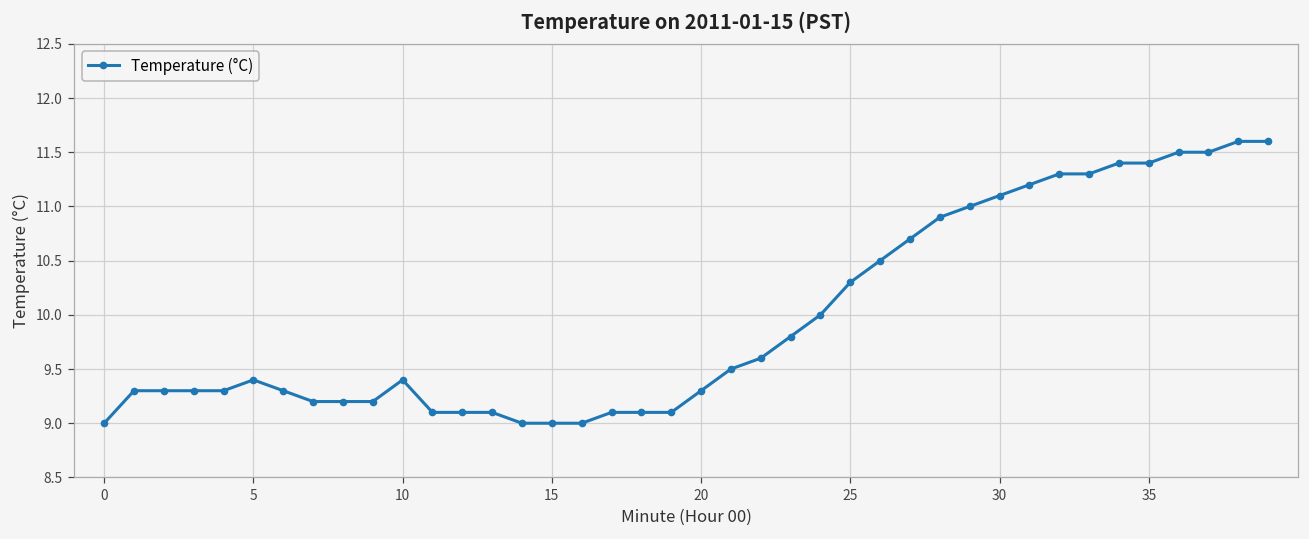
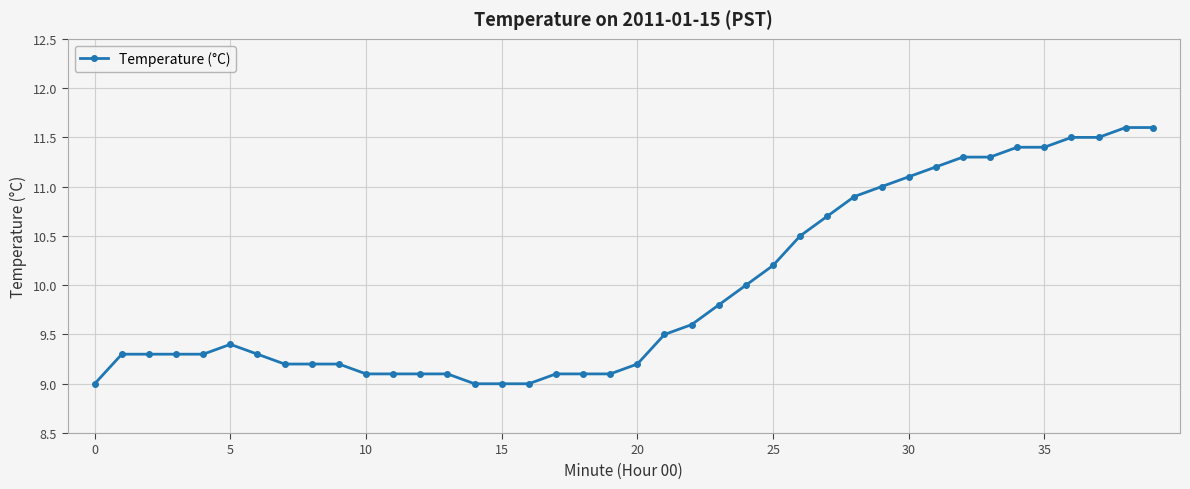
  {
    "0": 9.0,
    "5": 9.4,
-   "10": 9.4,
+   "10": 9.1,
    "15": 9.0,
-   "20": 9.3,
-   "25": 10.3,
+   "20": 9.2,
+   "25": 10.2,
    "30": 11.1,
    "35": 11.4
  }
